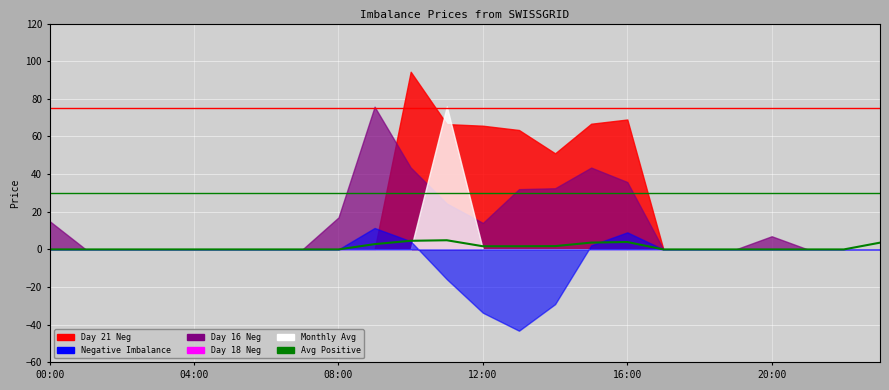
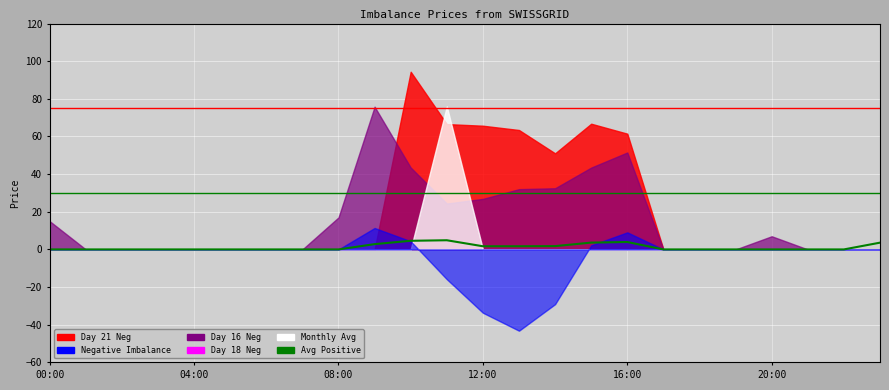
  {
    "Day 21 Neg": {
      "12:00": 66,
-     "16:00": 69
+     "16:00": 61
    },
    "Day 16 Neg": {
      "00:00": 15,
      "08:00": 17,
-     "12:00": 14,
-     "16:00": 36,
+     "12:00": 27,
+     "16:00": 52,
      "20:00": 7
    }
  }
